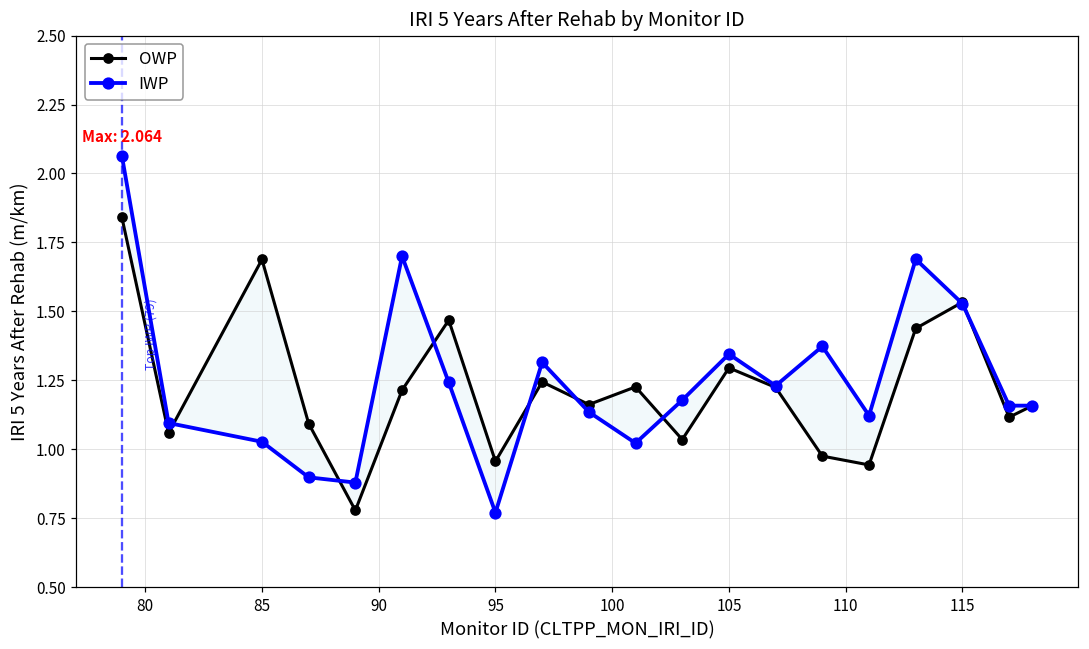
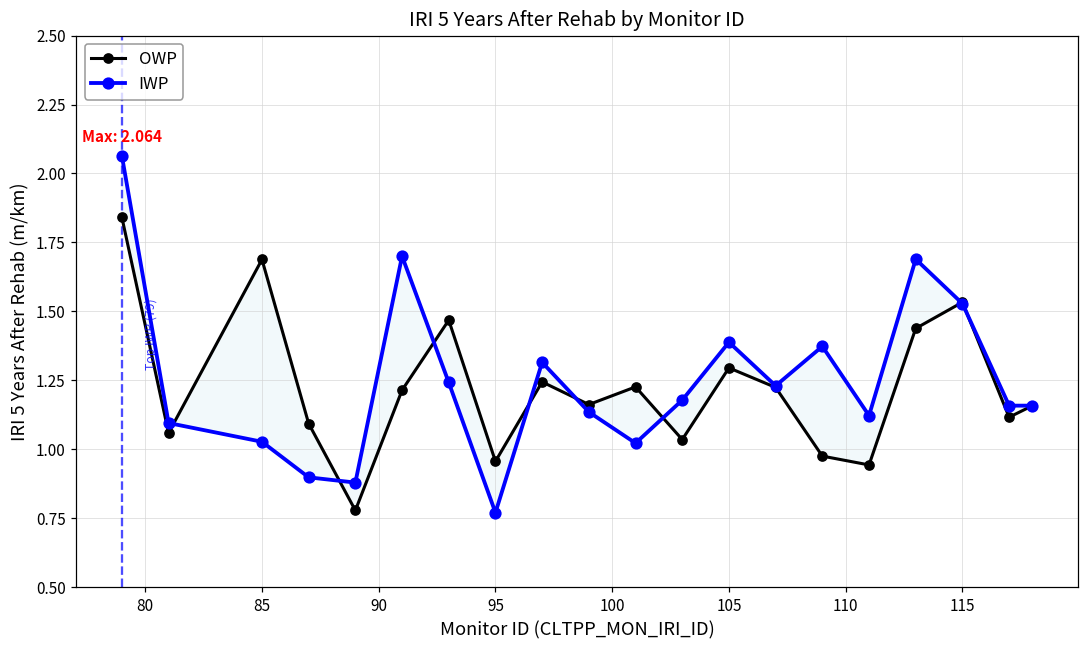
  {
    "OWP": {
      "105": 1.30
    },
    "IWP": {
      "85": 1.03,
      "95": 0.77,
-     "105": 1.35
+     "105": 1.39
    }
  }
